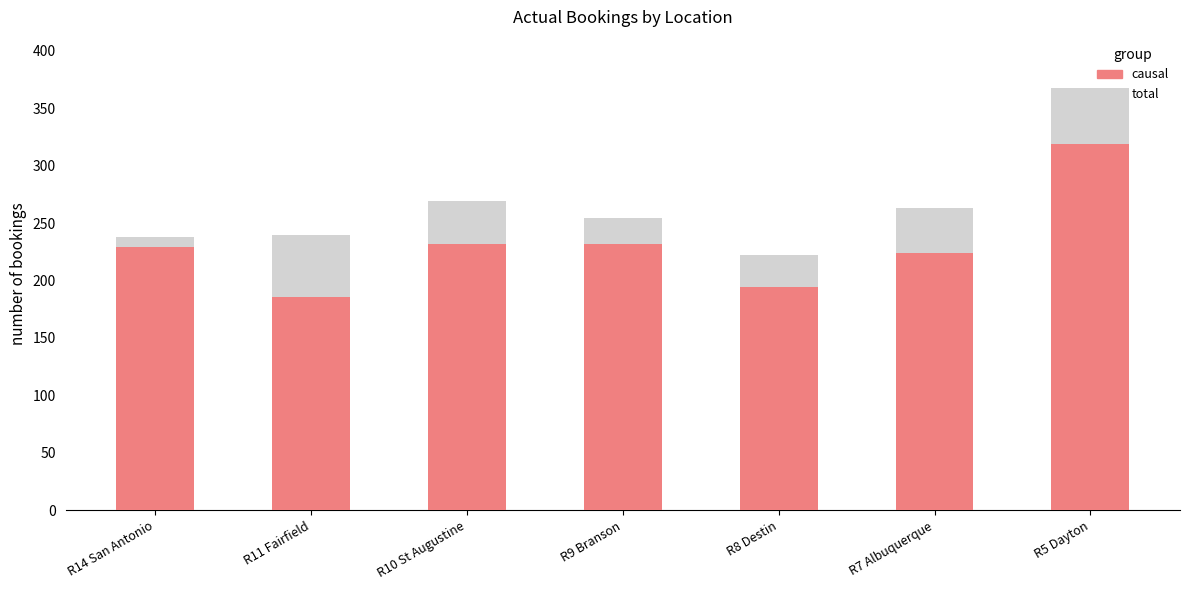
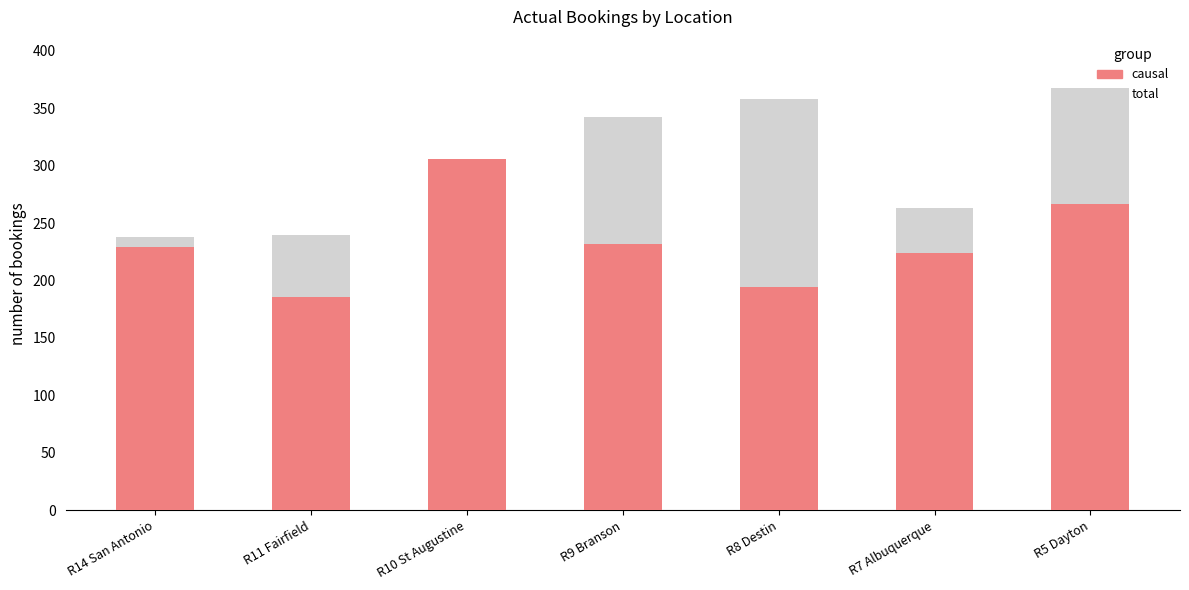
  {
    "total": {
      "R14 San Antonio": 238,
      "R11 Fairfield": 240,
-     "R9 Branson": 254,
-     "R8 Destin": 222,
+     "R9 Branson": 342,
+     "R8 Destin": 358,
      "R7 Albuquerque": 263,
      "R5 Dayton": 368
    },
    "causal": {
-     "R10 St Augustine": 232,
-     "R5 Dayton": 319
+     "R10 St Augustine": 306,
+     "R5 Dayton": 267
    }
  }
